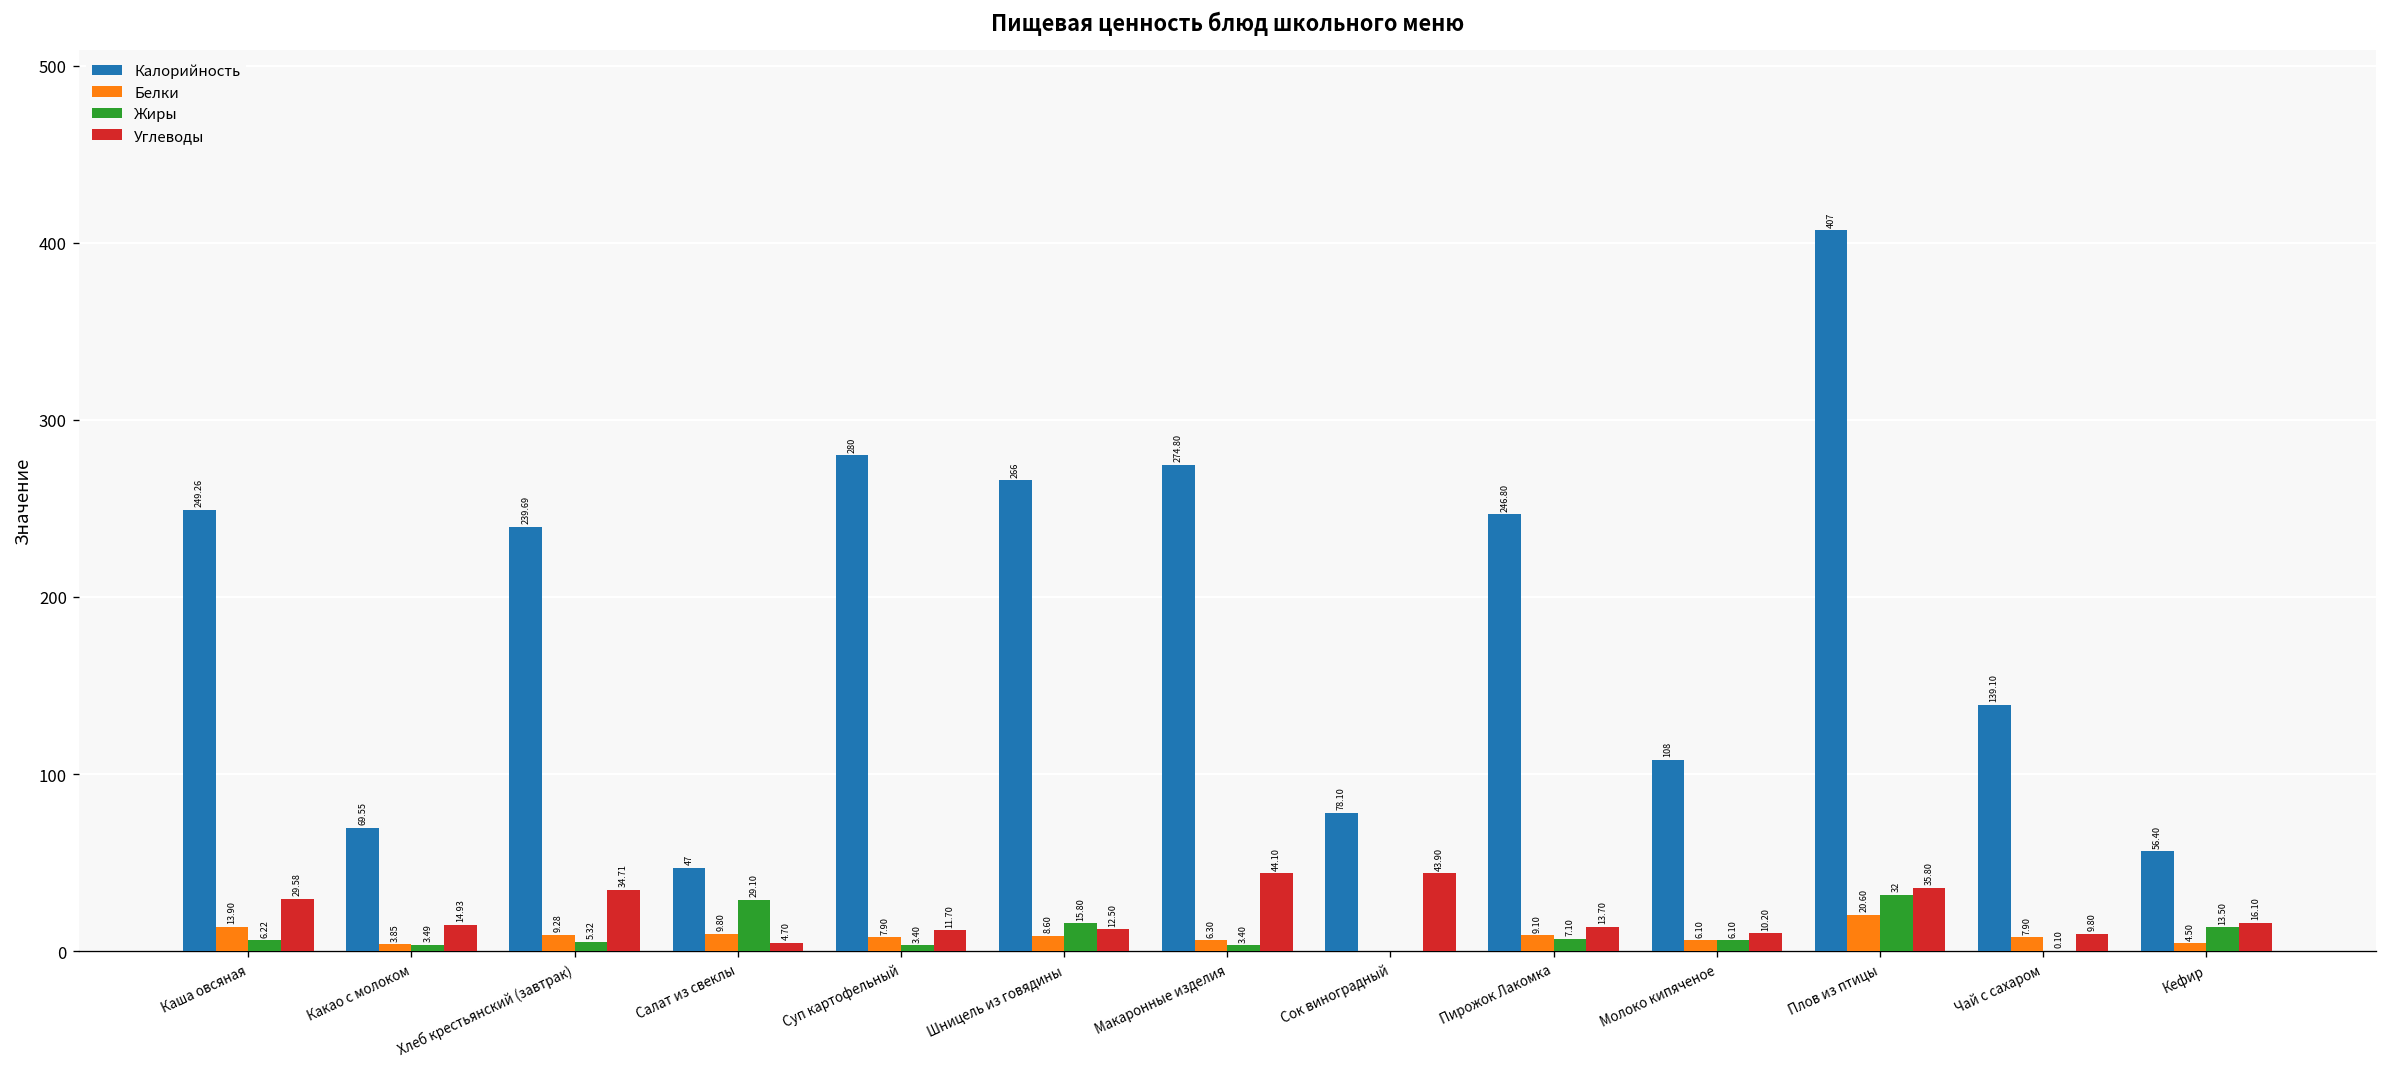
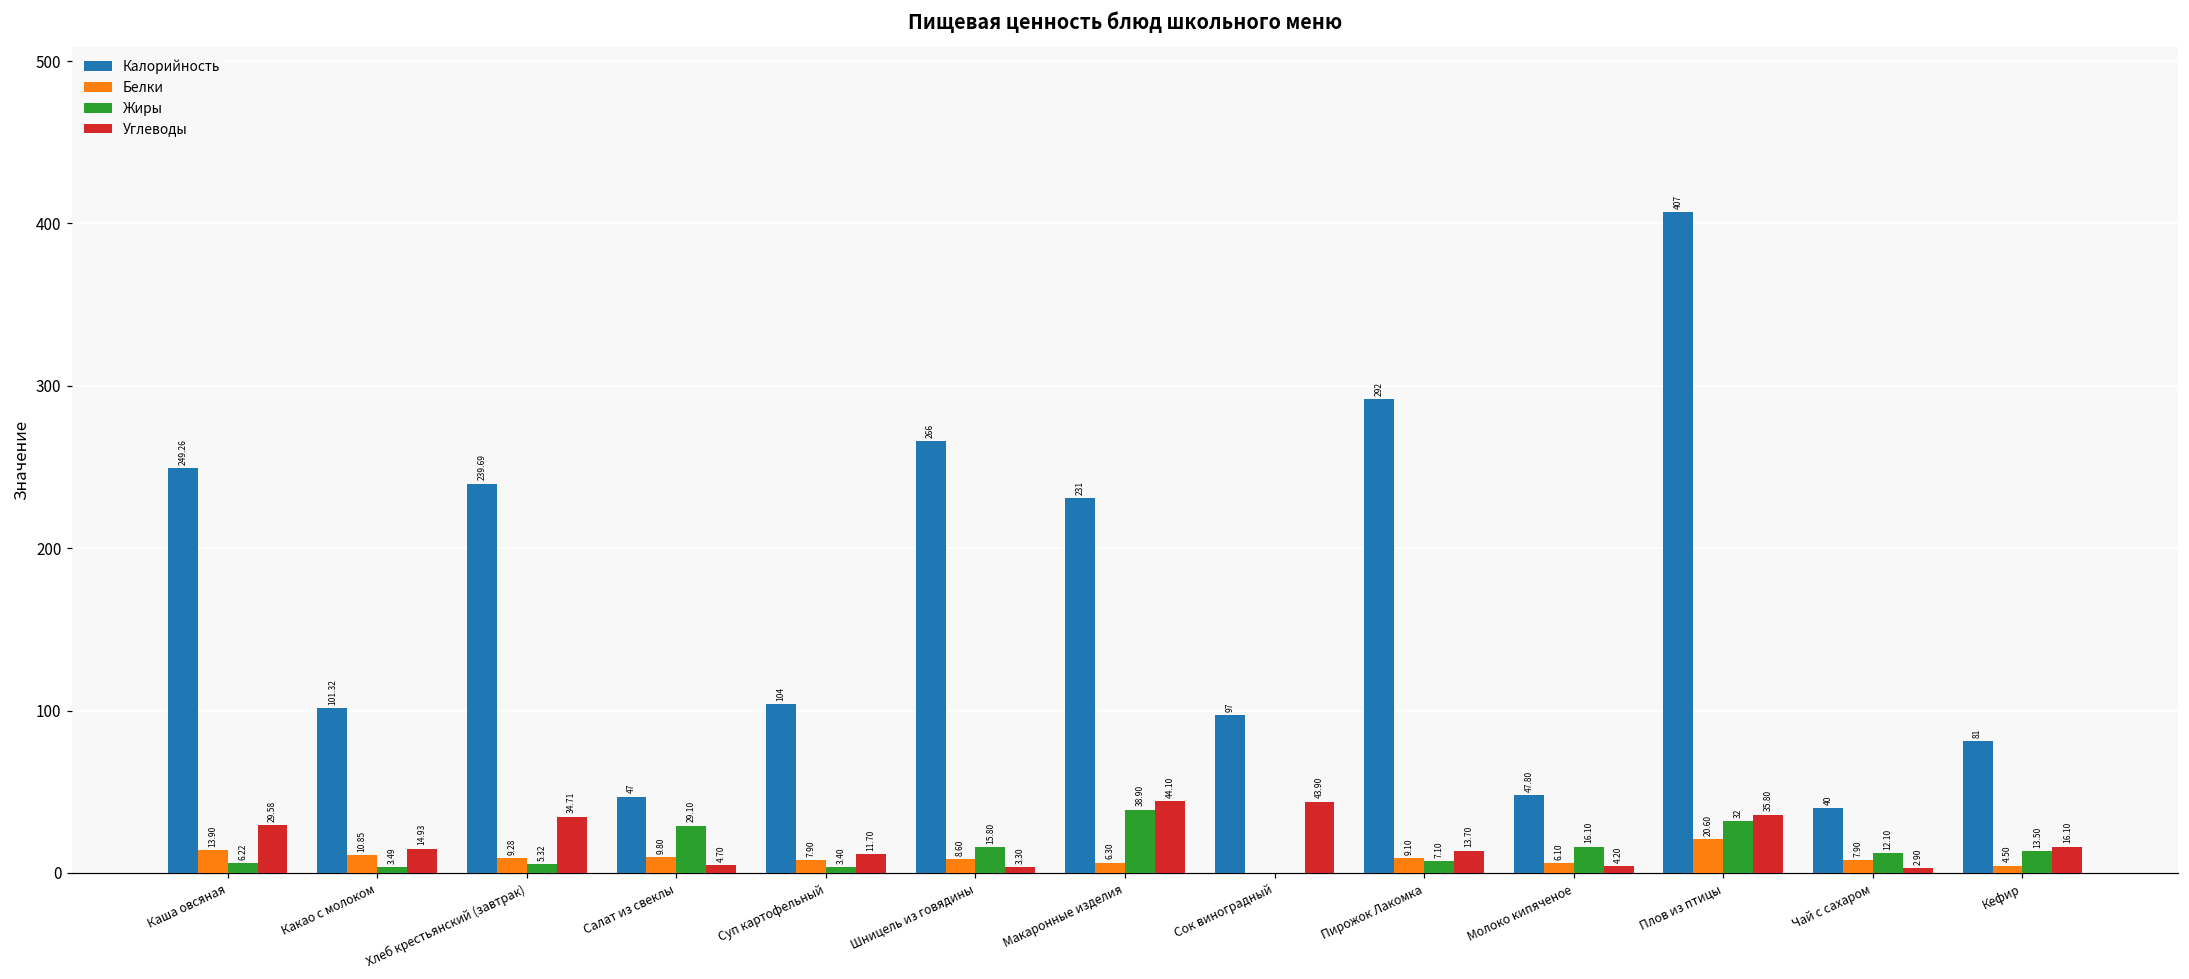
  {
    "Калорийность": {
      "Каша овсяная": 249.26,
-     "Какао с молоком": 69.55,
+     "Какао с молоком": 101.32,
      "Хлеб крестьянский (завтрак)": 239.69,
      "Салат из свеклы": 47,
-     "Суп картофельный": 280,
+     "Суп картофельный": 104,
      "Шницель из говядины": 266,
-     "Макаронные изделия": 274.80,
-     "Сок виноградный": 78.10,
-     "Пирожок Лакомка": 246.80,
-     "Молоко кипяченое": 108,
+     "Макаронные изделия": 231,
+     "Сок виноградный": 97,
+     "Пирожок Лакомка": 292,
+     "Молоко кипяченое": 47.80,
      "Плов из птицы": 407,
-     "Чай с сахаром": 139.10,
-     "Кефир": 56.40
+     "Чай с сахаром": 40,
+     "Кефир": 81
    },
    "Белки": {
      "Каша овсяная": 13.90,
-     "Какао с молоком": 3.85,
+     "Какао с молоком": 10.85,
      "Хлеб крестьянский (завтрак)": 9.28,
      "Салат из свеклы": 9.80,
      "Суп картофельный": 7.90,
      "Шницель из говядины": 8.60,
      "Макаронные изделия": 6.30,
      "Пирожок Лакомка": 9.10,
      "Молоко кипяченое": 6.10,
      "Плов из птицы": 20.60,
      "Чай с сахаром": 7.90,
      "Кефир": 4.50
    },
    "Жиры": {
      "Каша овсяная": 6.22,
      "Какао с молоком": 3.49,
      "Хлеб крестьянский (завтрак)": 5.32,
      "Салат из свеклы": 29.10,
      "Суп картофельный": 3.40,
      "Шницель из говядины": 15.80,
-     "Макаронные изделия": 3.40,
+     "Макаронные изделия": 38.90,
      "Пирожок Лакомка": 7.10,
-     "Молоко кипяченое": 6.10,
+     "Молоко кипяченое": 16.10,
      "Плов из птицы": 32,
-     "Чай с сахаром": 0.10,
+     "Чай с сахаром": 12.10,
      "Кефир": 13.50
    },
    "Углеводы": {
      "Каша овсяная": 29.58,
      "Какао с молоком": 14.93,
      "Хлеб крестьянский (завтрак)": 34.71,
      "Салат из свеклы": 4.70,
      "Суп картофельный": 11.70,
-     "Шницель из говядины": 12.50,
+     "Шницель из говядины": 3.30,
      "Макаронные изделия": 44.10,
      "Сок виноградный": 43.90,
      "Пирожок Лакомка": 13.70,
-     "Молоко кипяченое": 10.20,
+     "Молоко кипяченое": 4.20,
      "Плов из птицы": 35.80,
-     "Чай с сахаром": 9.80,
+     "Чай с сахаром": 2.90,
      "Кефир": 16.10
    }
  }
